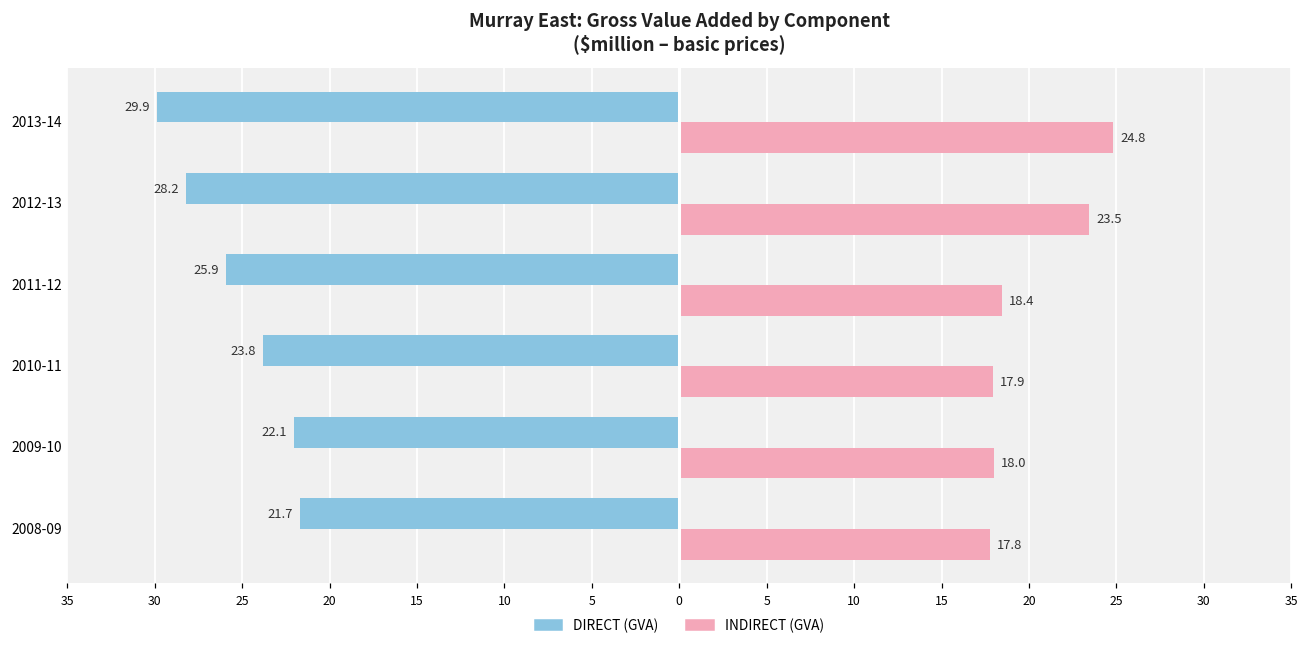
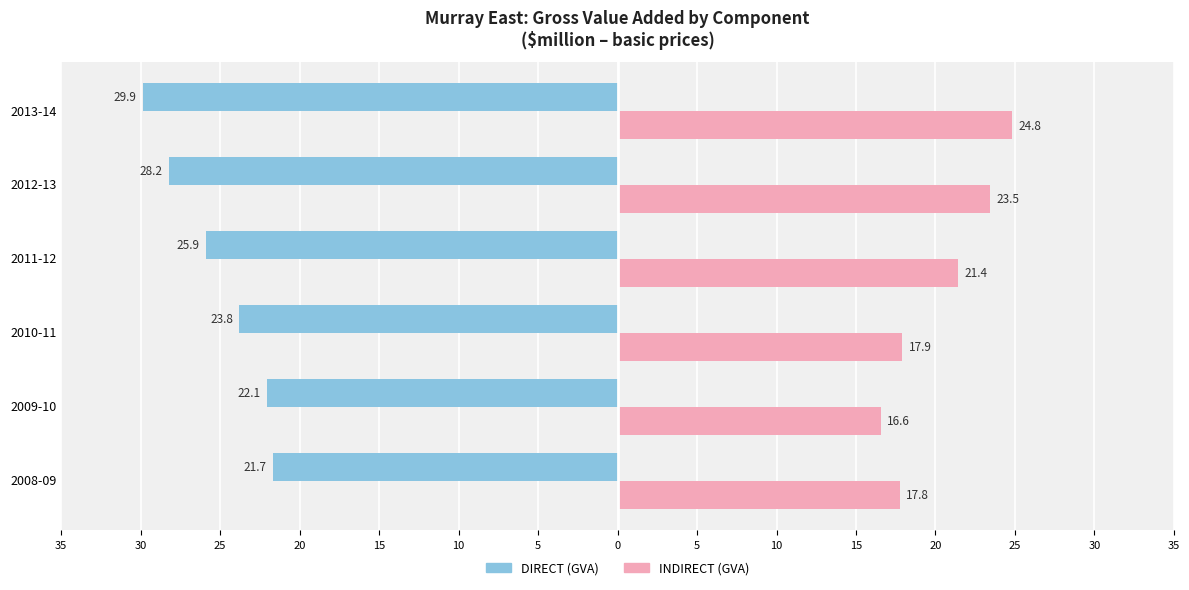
  {
    "INDIRECT (GVA)": {
      "2013-14": 24.8,
      "2012-13": 23.5,
-     "2011-12": 18.4,
+     "2011-12": 21.4,
      "2010-11": 17.9,
-     "2009-10": 18.0,
+     "2009-10": 16.6,
      "2008-09": 17.8
    }
  }
